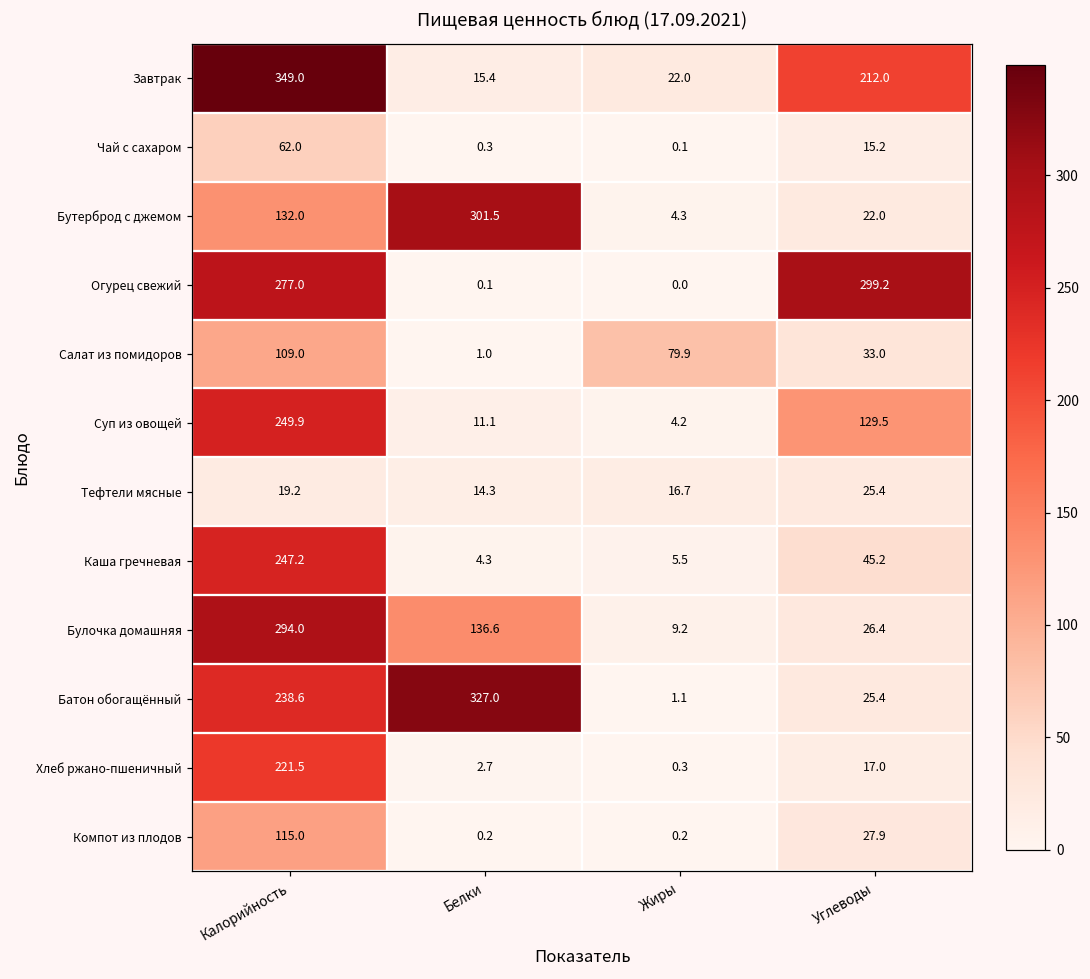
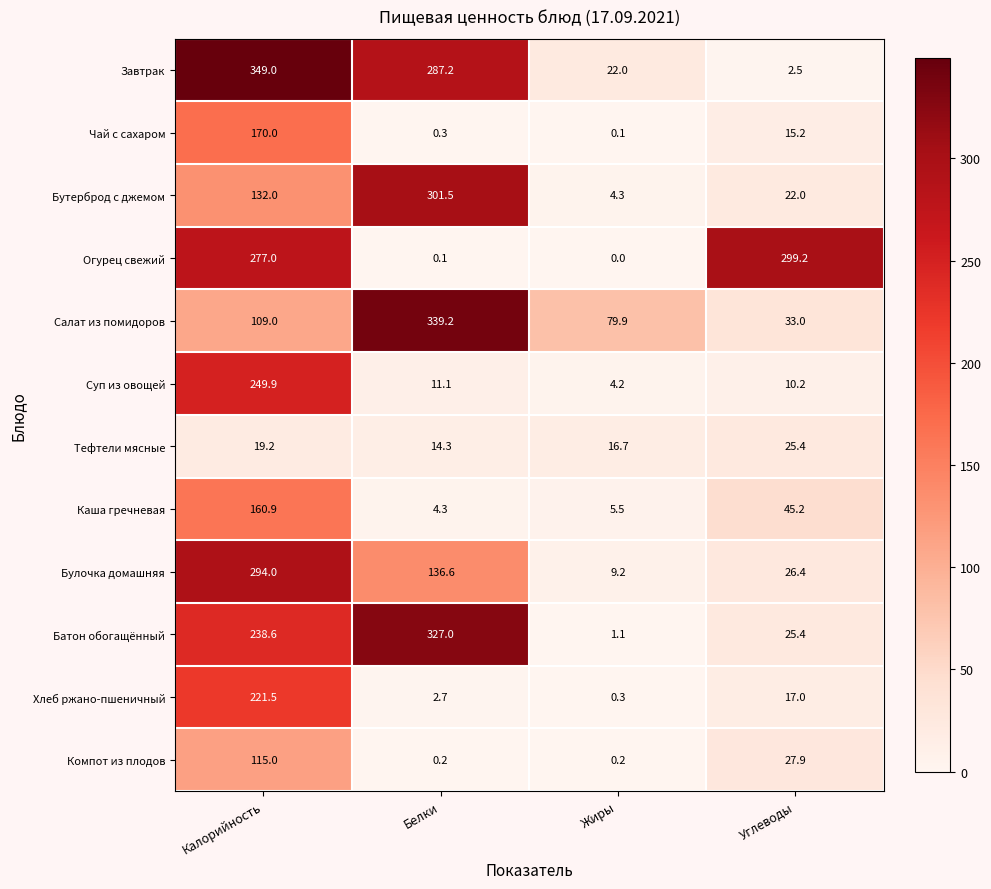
  {
    "Завтрак": {
      "Калорийность": 349.0,
-     "Белки": 15.4,
+     "Белки": 287.2,
      "Жиры": 22.0,
-     "Углеводы": 212.0
+     "Углеводы": 2.5
    },
    "Чай с сахаром": {
-     "Калорийность": 62.0,
+     "Калорийность": 170.0,
      "Белки": 0.3,
      "Жиры": 0.1,
      "Углеводы": 15.2
    },
    "Бутерброд с джемом": {
      "Калорийность": 132.0,
      "Белки": 301.5,
      "Жиры": 4.3,
      "Углеводы": 22.0
    },
    "Огурец свежий": {
      "Калорийность": 277.0,
      "Белки": 0.1,
      "Жиры": 0.0,
      "Углеводы": 299.2
    },
    "Салат из помидоров": {
      "Калорийность": 109.0,
-     "Белки": 1.0,
+     "Белки": 339.2,
      "Жиры": 79.9,
      "Углеводы": 33.0
    },
    "Суп из овощей": {
      "Калорийность": 249.9,
      "Белки": 11.1,
      "Жиры": 4.2,
-     "Углеводы": 129.5
+     "Углеводы": 10.2
    },
    "Тефтели мясные": {
      "Калорийность": 19.2,
      "Белки": 14.3,
      "Жиры": 16.7,
      "Углеводы": 25.4
    },
    "Каша гречневая": {
-     "Калорийность": 247.2,
+     "Калорийность": 160.9,
      "Белки": 4.3,
      "Жиры": 5.5,
      "Углеводы": 45.2
    },
    "Булочка домашняя": {
      "Калорийность": 294.0,
      "Белки": 136.6,
      "Жиры": 9.2,
      "Углеводы": 26.4
    },
    "Батон обогащённый": {
      "Калорийность": 238.6,
      "Белки": 327.0,
      "Жиры": 1.1,
      "Углеводы": 25.4
    },
    "Хлеб ржано-пшеничный": {
      "Калорийность": 221.5,
      "Белки": 2.7,
      "Жиры": 0.3,
      "Углеводы": 17.0
    },
    "Компот из плодов": {
      "Калорийность": 115.0,
      "Белки": 0.2,
      "Жиры": 0.2,
      "Углеводы": 27.9
    }
  }
